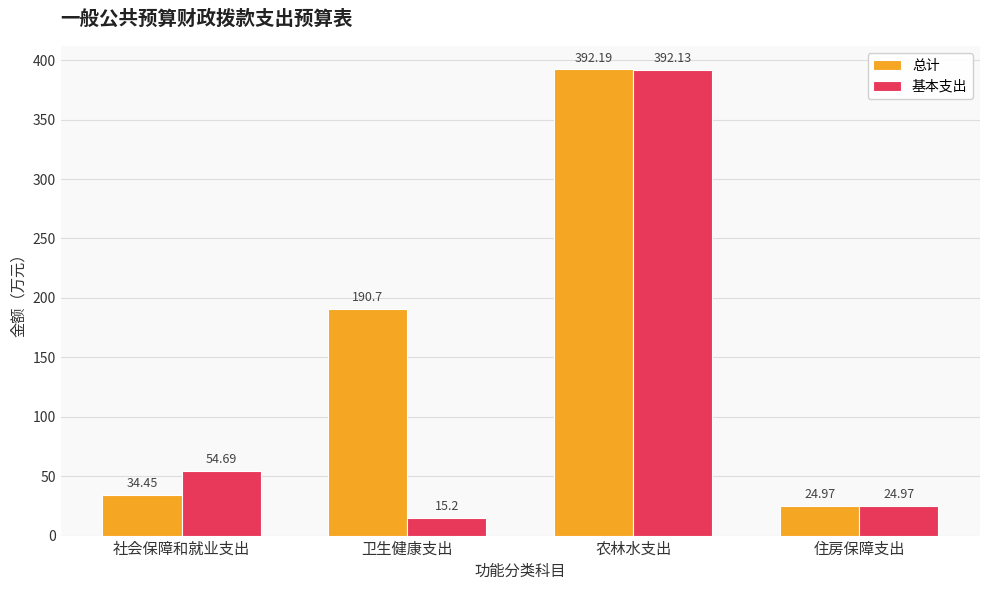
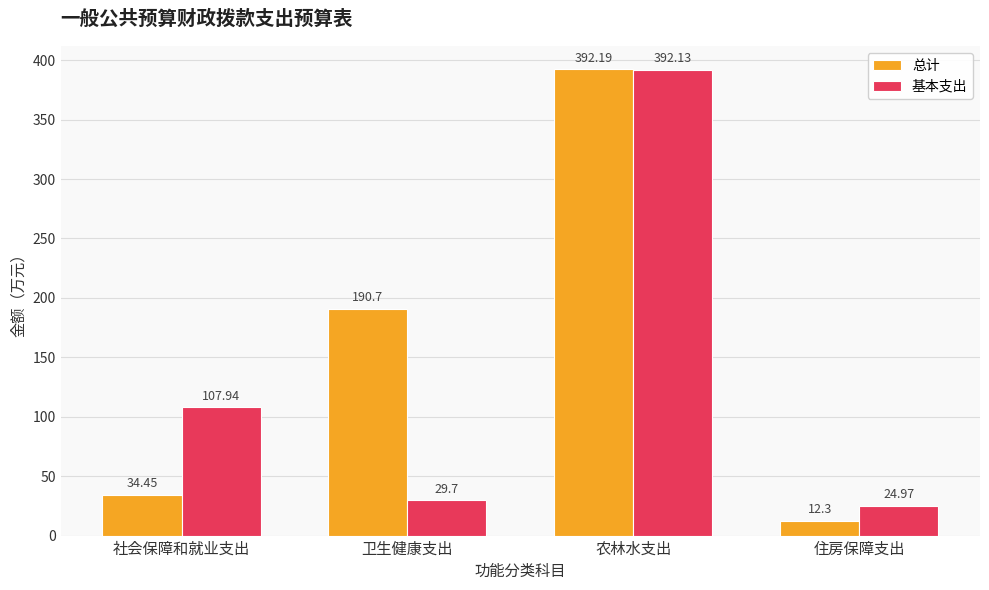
  {
    "总计": {
      "社会保障和就业支出": 34.45,
      "卫生健康支出": 190.7,
      "农林水支出": 392.19,
-     "住房保障支出": 24.97
+     "住房保障支出": 12.3
    },
    "基本支出": {
-     "社会保障和就业支出": 54.69,
-     "卫生健康支出": 15.2,
+     "社会保障和就业支出": 107.94,
+     "卫生健康支出": 29.7,
      "农林水支出": 392.13,
      "住房保障支出": 24.97
    }
  }
